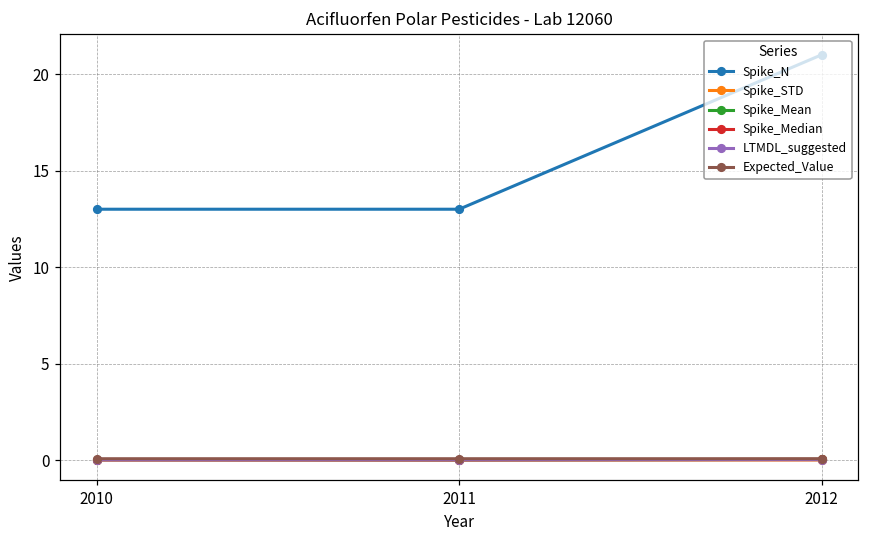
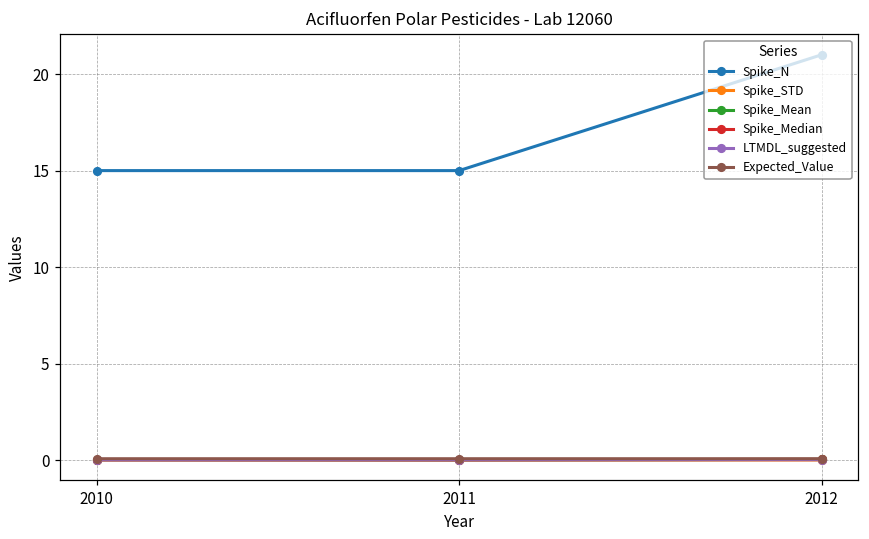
  {
    "Spike_N": {
-     "2010": 13,
-     "2011": 13
+     "2010": 15,
+     "2011": 15
    }
  }
